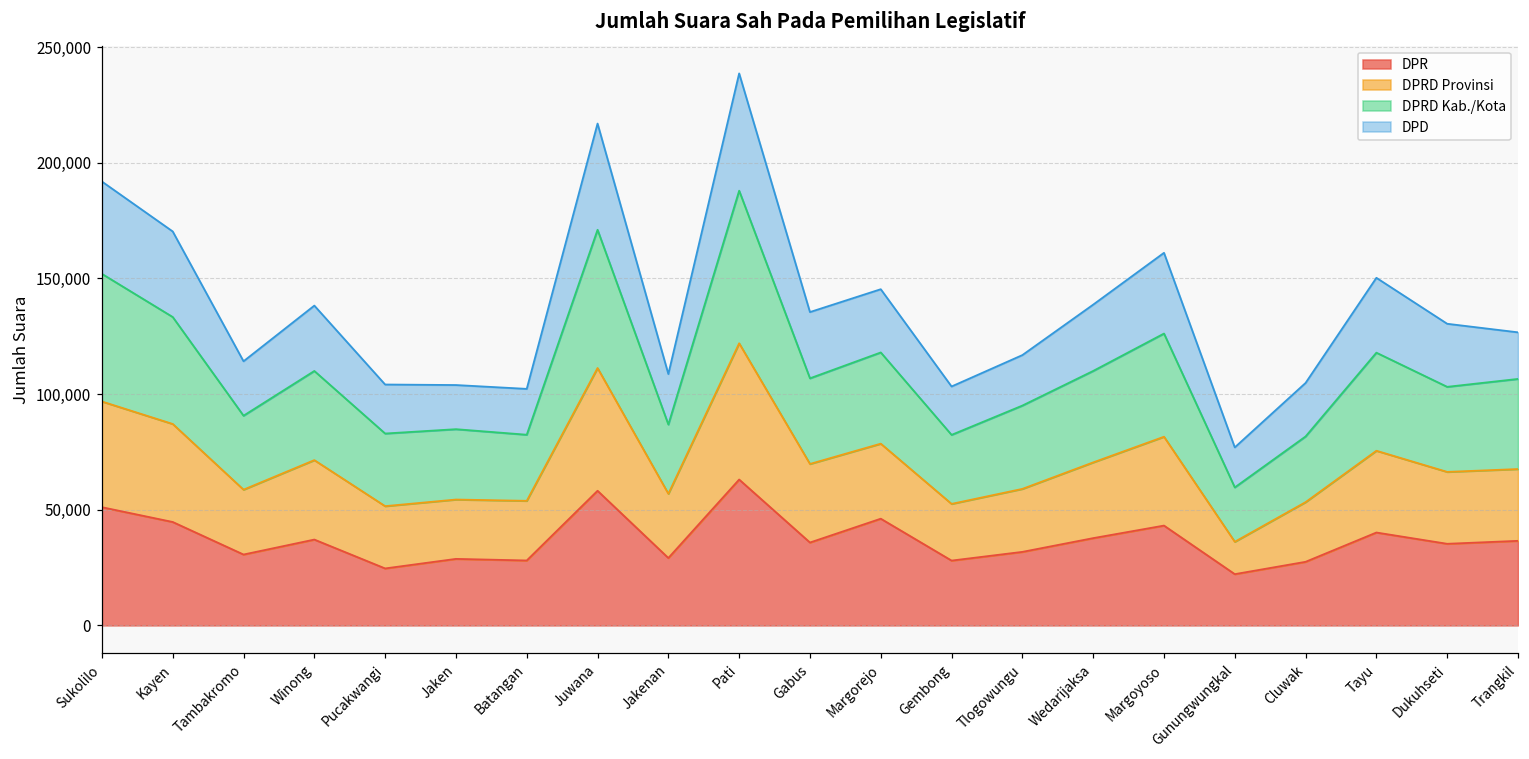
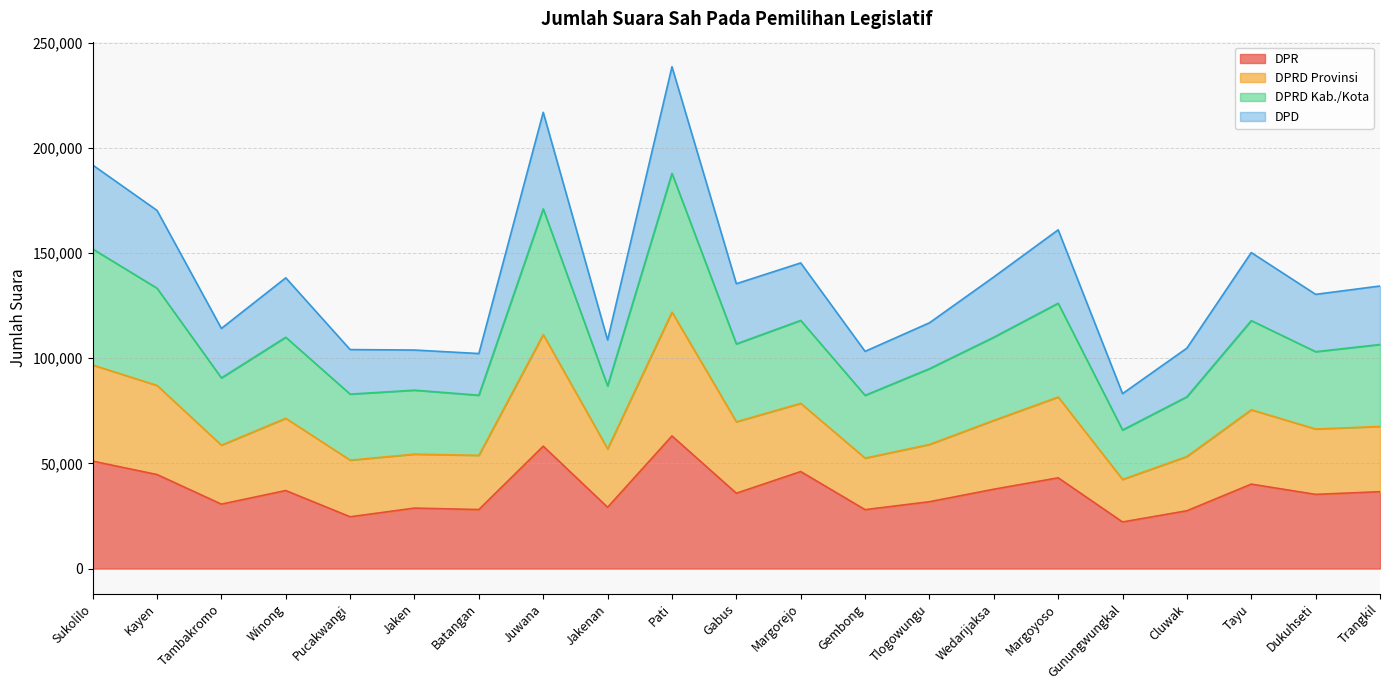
  {
    "DPR": {
      "Sukolilo": "51,000",
      "Kayen": "45,000",
      "Tambakromo": "31,000",
      "Winong": "37,000",
      "Pucakwangi": "25,000",
      "Jaken": "29,000",
      "Batangan": "28,000",
      "Juwana": "58,000",
      "Jakenan": "29,000",
      "Pati": "63,000",
      "Gabus": "36,000",
      "Margorejo": "46,000",
      "Gembong": "28,000",
      "Tlogowungu": "32,000",
      "Wedarijaksa": "38,000",
      "Margoyoso": "43,000",
      "Gunungwungkal": "22,000",
      "Cluwak": "27,000",
      "Tayu": "40,000",
      "Dukuhseti": "35,000",
      "Trangkil": "37,000"
    },
    "DPRD Provinsi": {
      "Sukolilo": "46,000",
      "Kayen": "42,000",
      "Tambakromo": "28,000",
      "Winong": "34,000",
      "Pucakwangi": "27,000",
      "Jaken": "26,000",
      "Batangan": "26,000",
      "Juwana": "53,000",
      "Jakenan": "28,000",
      "Pati": "59,000",
      "Gabus": "34,000",
      "Margorejo": "32,000",
      "Gembong": "25,000",
      "Tlogowungu": "27,000",
      "Wedarijaksa": "33,000",
      "Margoyoso": "38,000",
-     "Gunungwungkal": "14,000",
+     "Gunungwungkal": "20,000",
      "Cluwak": "26,000",
      "Tayu": "35,000",
      "Dukuhseti": "31,000",
      "Trangkil": "31,000"
    },
    "DPRD Kab./Kota": {
      "Sukolilo": "55,000",
      "Kayen": "46,000",
      "Tambakromo": "32,000",
      "Winong": "39,000",
      "Pucakwangi": "31,000",
      "Jaken": "30,000",
      "Batangan": "29,000",
      "Juwana": "60,000",
      "Jakenan": "30,000",
      "Pati": "66,000",
      "Gabus": "37,000",
      "Margorejo": "39,000",
      "Gembong": "30,000",
      "Tlogowungu": "36,000",
      "Wedarijaksa": "40,000",
      "Margoyoso": "45,000",
      "Gunungwungkal": "24,000",
      "Cluwak": "28,000",
      "Tayu": "42,000",
      "Dukuhseti": "37,000",
      "Trangkil": "39,000"
    },
    "DPD": {
      "Sukolilo": "40,000",
      "Kayen": "37,000",
      "Tambakromo": "24,000",
      "Winong": "28,000",
      "Pucakwangi": "21,000",
      "Jaken": "19,000",
      "Batangan": "20,000",
      "Juwana": "46,000",
      "Jakenan": "22,000",
      "Pati": "51,000",
      "Gabus": "29,000",
      "Margorejo": "27,000",
      "Gembong": "21,000",
      "Tlogowungu": "22,000",
      "Wedarijaksa": "29,000",
      "Margoyoso": "35,000",
      "Gunungwungkal": "17,000",
      "Cluwak": "23,000",
      "Tayu": "32,000",
      "Dukuhseti": "27,000",
-     "Trangkil": "20,000"
+     "Trangkil": "28,000"
    }
  }
